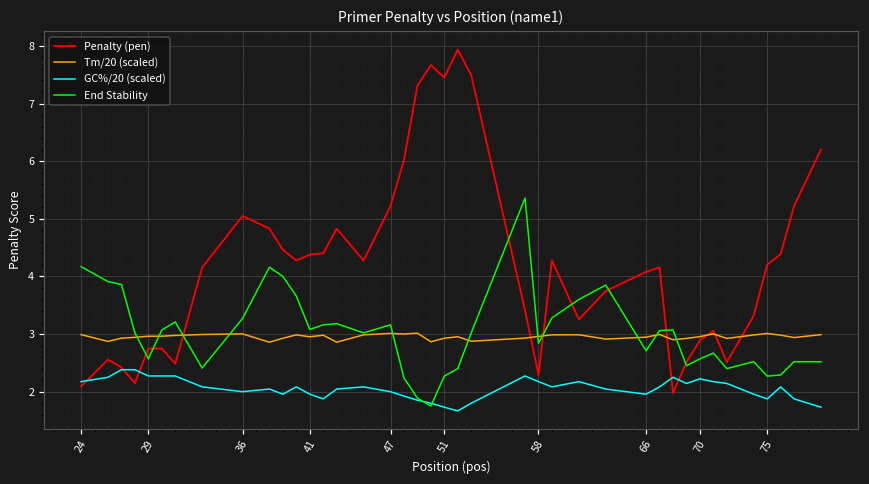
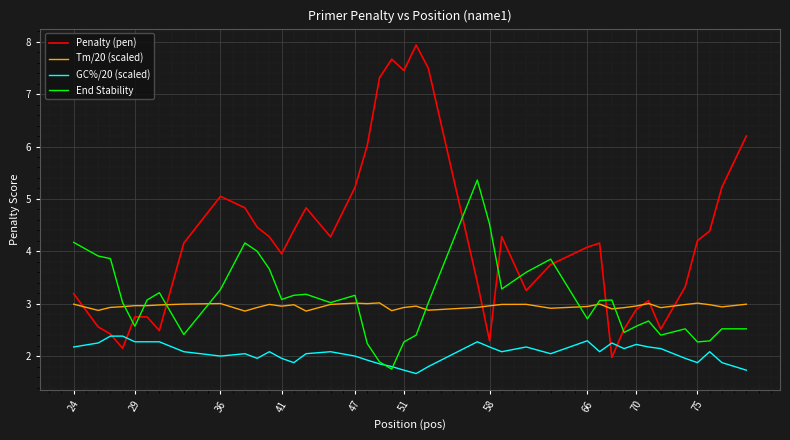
  {
    "Penalty (pen)": {
-     "24": 2.1,
+     "24": 3.2,
      "29": 2.7,
      "36": 5.0,
-     "41": 4.4,
+     "41": 4.0,
      "47": 5.2,
      "51": 7.5,
      "58": 2.3,
      "66": 4.1,
      "70": 2.9,
      "75": 4.2
    },
    "Tm/20 (scaled)": {
      "24": 3.0,
      "29": 3.0,
      "36": 3.0,
      "41": 3.0,
      "47": 3.0,
      "51": 2.9,
      "58": 3.0,
      "66": 2.9,
      "70": 3.0,
      "75": 3.0
    },
    "GC%/20 (scaled)": {
      "24": 2.2,
      "29": 2.3,
      "36": 2.0,
      "41": 2.0,
      "47": 2.0,
      "51": 1.7,
      "58": 2.2,
-     "66": 2.0,
+     "66": 2.3,
      "70": 2.2,
      "75": 1.9
    },
    "End Stability": {
      "24": 4.2,
      "29": 2.6,
      "36": 3.3,
      "41": 3.1,
      "47": 3.2,
      "51": 2.3,
-     "58": 2.8,
+     "58": 4.5,
      "66": 2.7,
      "70": 2.6,
      "75": 2.3
    }
  }
